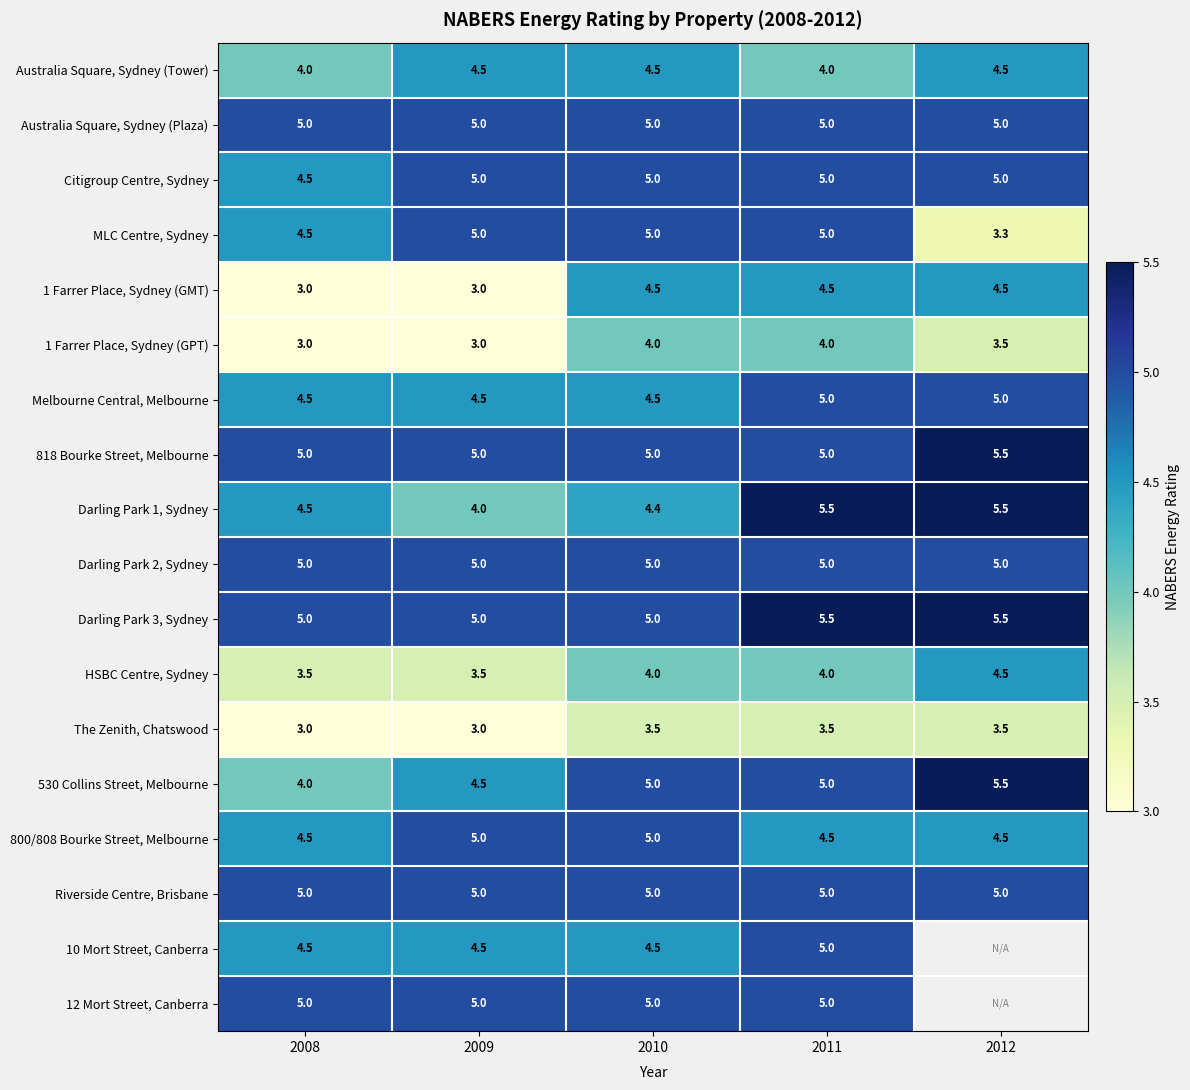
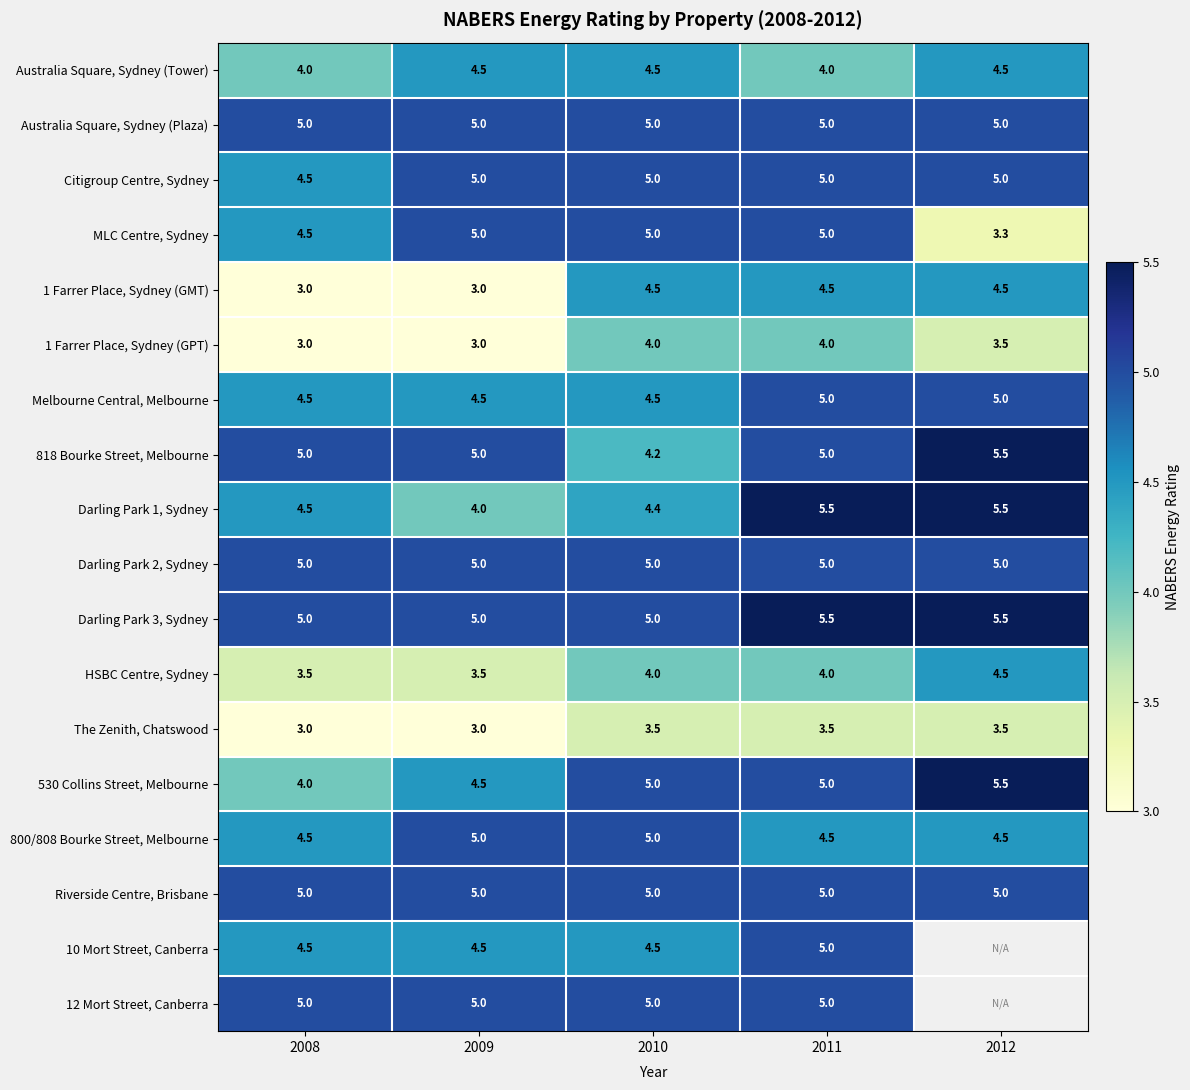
  {
    "Australia Square, Sydney (Tower)": {
      "2008": 4.0,
      "2009": 4.5,
      "2010": 4.5,
      "2011": 4.0,
      "2012": 4.5
    },
    "Australia Square, Sydney (Plaza)": {
      "2008": 5.0,
      "2009": 5.0,
      "2010": 5.0,
      "2011": 5.0,
      "2012": 5.0
    },
    "Citigroup Centre, Sydney": {
      "2008": 4.5,
      "2009": 5.0,
      "2010": 5.0,
      "2011": 5.0,
      "2012": 5.0
    },
    "MLC Centre, Sydney": {
      "2008": 4.5,
      "2009": 5.0,
      "2010": 5.0,
      "2011": 5.0,
      "2012": 3.3
    },
    "1 Farrer Place, Sydney (GMT)": {
      "2008": 3.0,
      "2009": 3.0,
      "2010": 4.5,
      "2011": 4.5,
      "2012": 4.5
    },
    "1 Farrer Place, Sydney (GPT)": {
      "2008": 3.0,
      "2009": 3.0,
      "2010": 4.0,
      "2011": 4.0,
      "2012": 3.5
    },
    "Melbourne Central, Melbourne": {
      "2008": 4.5,
      "2009": 4.5,
      "2010": 4.5,
      "2011": 5.0,
      "2012": 5.0
    },
    "818 Bourke Street, Melbourne": {
      "2008": 5.0,
      "2009": 5.0,
-     "2010": 5.0,
+     "2010": 4.2,
      "2011": 5.0,
      "2012": 5.5
    },
    "Darling Park 1, Sydney": {
      "2008": 4.5,
      "2009": 4.0,
      "2010": 4.4,
      "2011": 5.5,
      "2012": 5.5
    },
    "Darling Park 2, Sydney": {
      "2008": 5.0,
      "2009": 5.0,
      "2010": 5.0,
      "2011": 5.0,
      "2012": 5.0
    },
    "Darling Park 3, Sydney": {
      "2008": 5.0,
      "2009": 5.0,
      "2010": 5.0,
      "2011": 5.5,
      "2012": 5.5
    },
    "HSBC Centre, Sydney": {
      "2008": 3.5,
      "2009": 3.5,
      "2010": 4.0,
      "2011": 4.0,
      "2012": 4.5
    },
    "The Zenith, Chatswood": {
      "2008": 3.0,
      "2009": 3.0,
      "2010": 3.5,
      "2011": 3.5,
      "2012": 3.5
    },
    "530 Collins Street, Melbourne": {
      "2008": 4.0,
      "2009": 4.5,
      "2010": 5.0,
      "2011": 5.0,
      "2012": 5.5
    },
    "800/808 Bourke Street, Melbourne": {
      "2008": 4.5,
      "2009": 5.0,
      "2010": 5.0,
      "2011": 4.5,
      "2012": 4.5
    },
    "Riverside Centre, Brisbane": {
      "2008": 5.0,
      "2009": 5.0,
      "2010": 5.0,
      "2011": 5.0,
      "2012": 5.0
    },
    "10 Mort Street, Canberra": {
      "2008": 4.5,
      "2009": 4.5,
      "2010": 4.5,
      "2011": 5.0
    },
    "12 Mort Street, Canberra": {
      "2008": 5.0,
      "2009": 5.0,
      "2010": 5.0,
      "2011": 5.0
    }
  }
